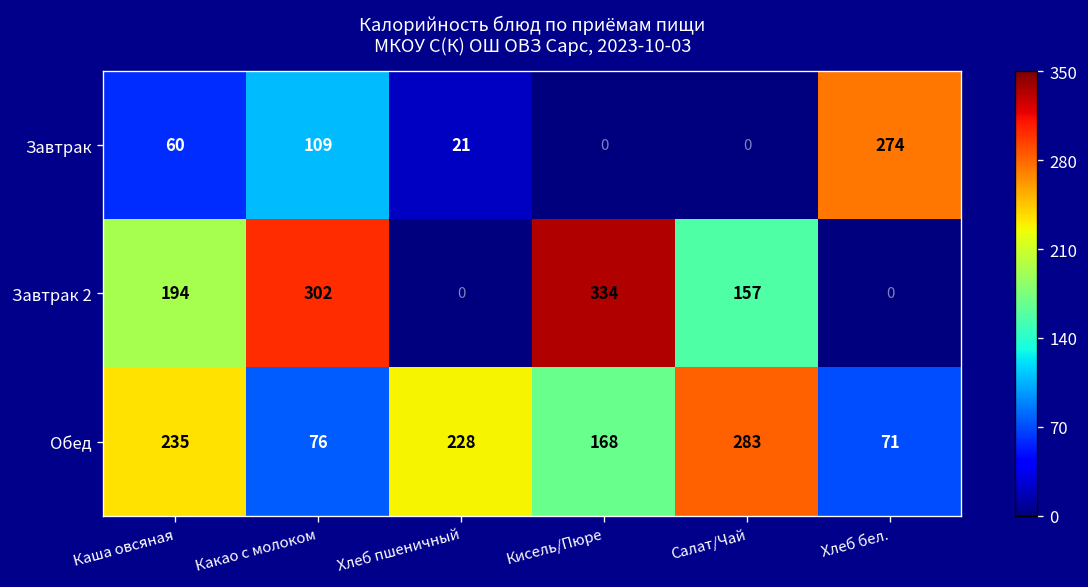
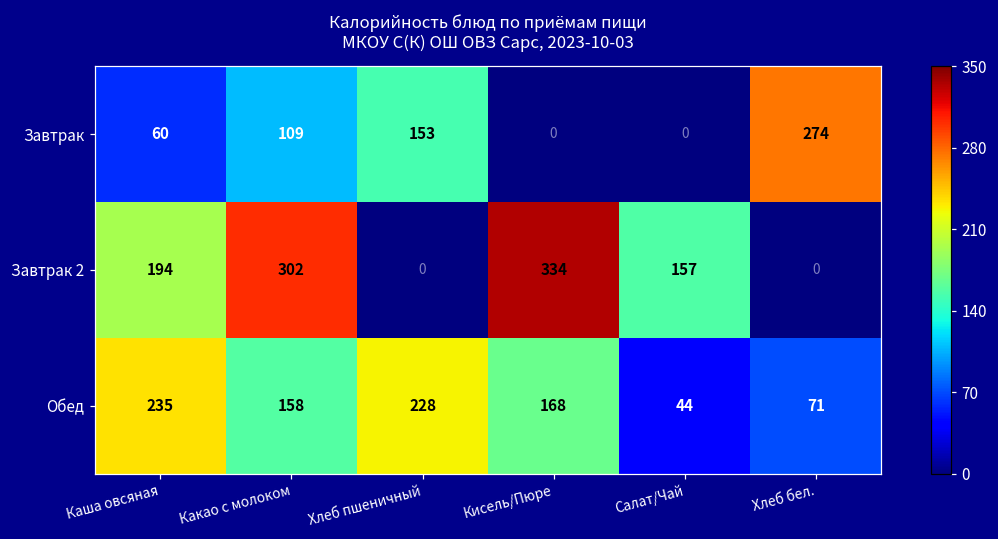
  {
    "Завтрак": {
      "Каша овсяная": 60,
      "Какао с молоком": 109,
-     "Хлеб пшеничный": 21,
+     "Хлеб пшеничный": 153,
      "Кисель/Пюре": 0,
      "Салат/Чай": 0,
      "Хлеб бел.": 274
    },
    "Завтрак 2": {
      "Каша овсяная": 194,
      "Какао с молоком": 302,
      "Хлеб пшеничный": 0,
      "Кисель/Пюре": 334,
      "Салат/Чай": 157,
      "Хлеб бел.": 0
    },
    "Обед": {
      "Каша овсяная": 235,
-     "Какао с молоком": 76,
+     "Какао с молоком": 158,
      "Хлеб пшеничный": 228,
      "Кисель/Пюре": 168,
-     "Салат/Чай": 283,
+     "Салат/Чай": 44,
      "Хлеб бел.": 71
    }
  }
